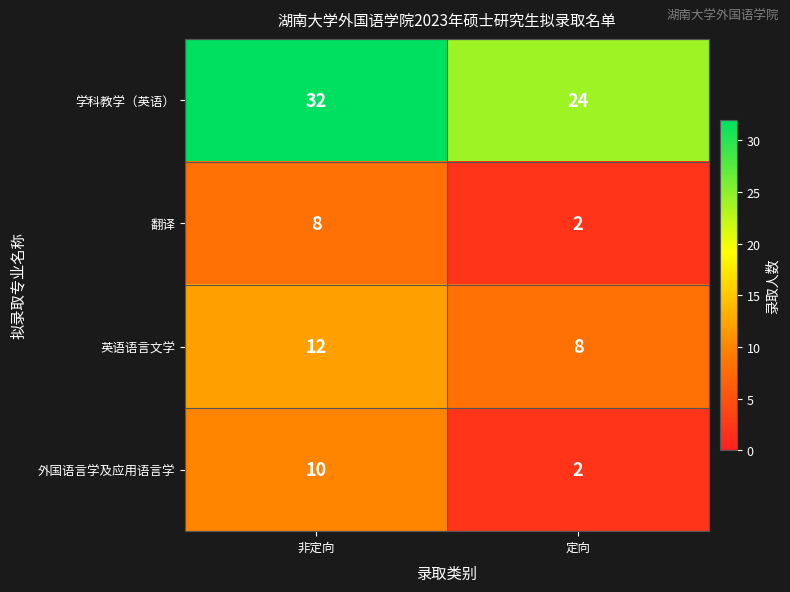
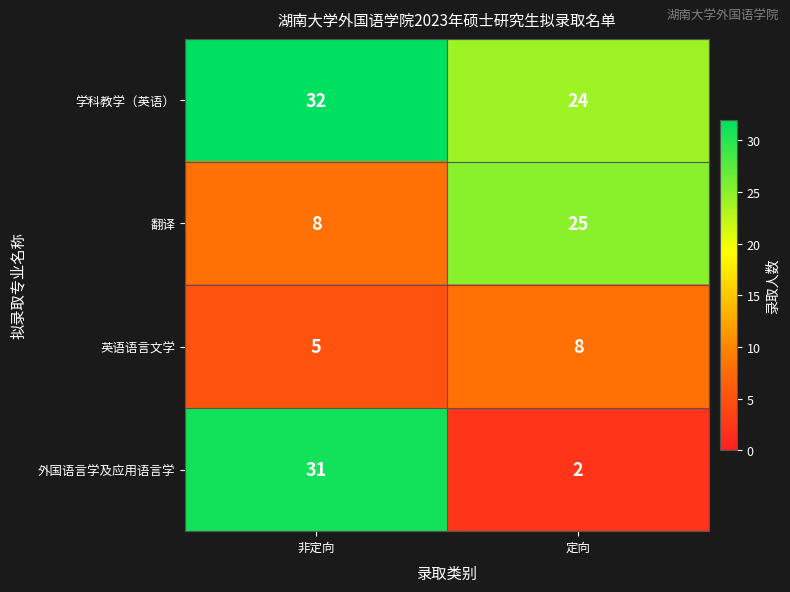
  {
    "学科教学（英语）": {
      "非定向": 32,
      "定向": 24
    },
    "翻译": {
      "非定向": 8,
-     "定向": 2
+     "定向": 25
    },
    "英语语言文学": {
-     "非定向": 12,
+     "非定向": 5,
      "定向": 8
    },
    "外国语言学及应用语言学": {
-     "非定向": 10,
+     "非定向": 31,
      "定向": 2
    }
  }
